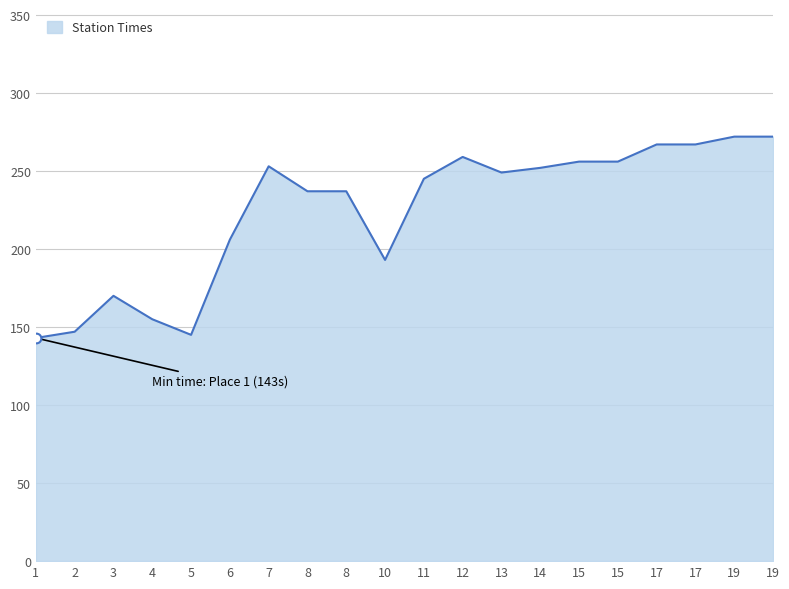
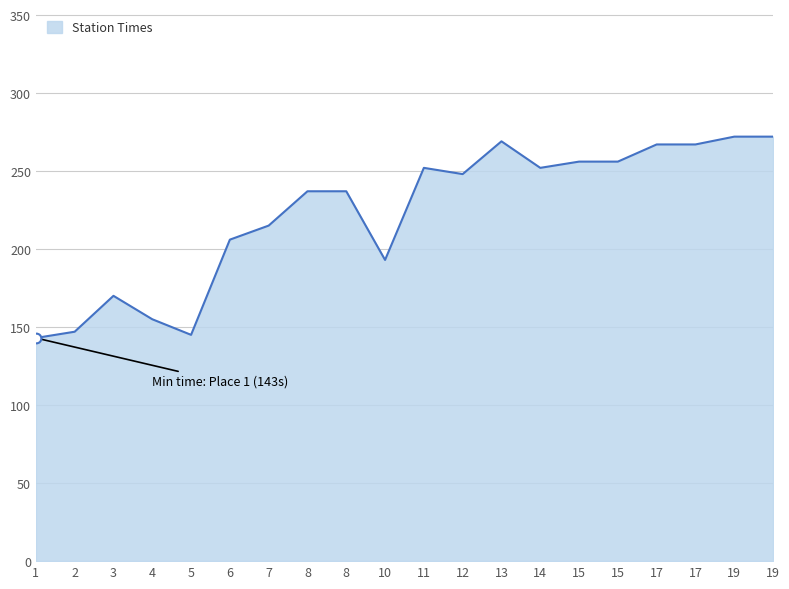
  {
    "Station Times": {
      "2": 147,
      "3": 170,
      "4": 155,
      "5": 145,
      "6": 206,
-     "7": 253,
+     "7": 215,
      "10": 193,
-     "11": 245,
-     "12": 259,
-     "13": 249,
+     "11": 252,
+     "12": 248,
+     "13": 269,
      "14": 252
    }
  }
